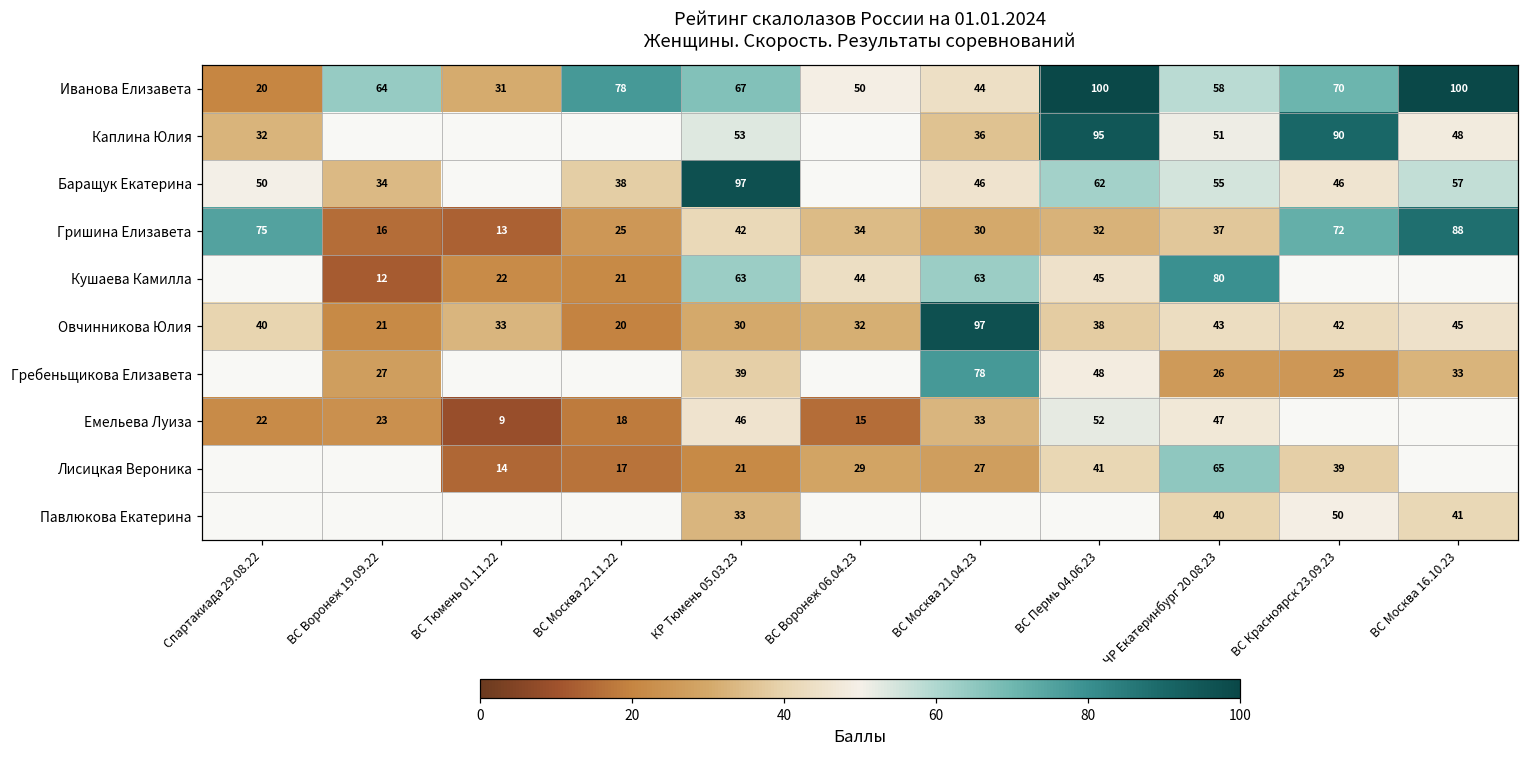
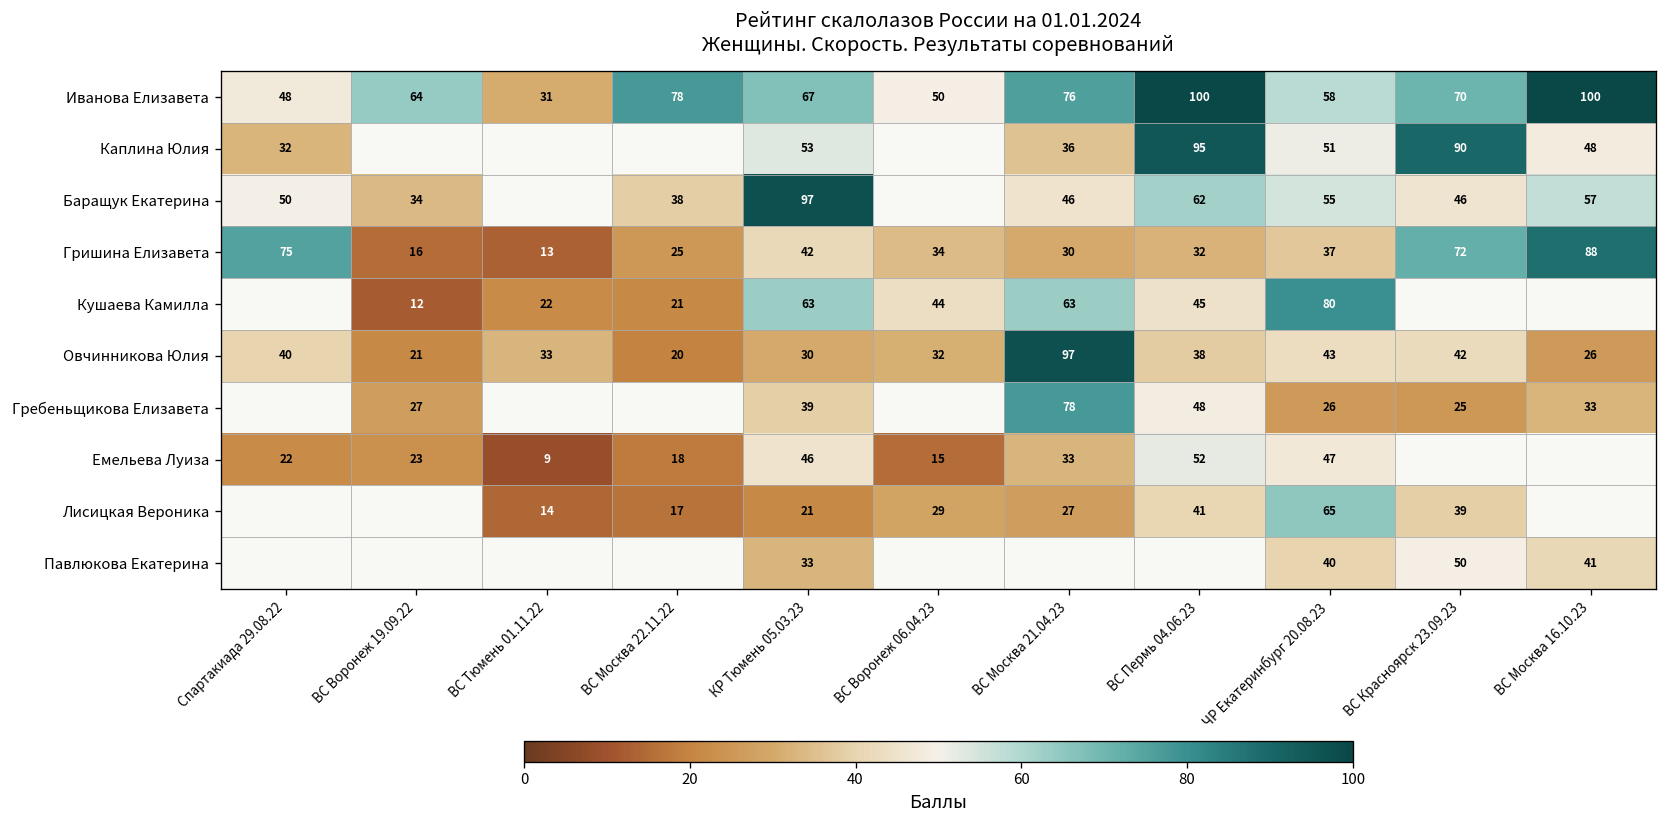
  {
    "Иванова Елизавета": {
-     "Спартакиада 29.08.22": 20,
+     "Спартакиада 29.08.22": 48,
      "ВС Воронеж 19.09.22": 64,
      "ВС Тюмень 01.11.22": 31,
      "ВС Москва 22.11.22": 78,
      "КР Тюмень 05.03.23": 67,
      "ВС Воронеж 06.04.23": 50,
-     "ВС Москва 21.04.23": 44,
+     "ВС Москва 21.04.23": 76,
      "ВС Пермь 04.06.23": 100,
      "ЧР Екатеринбург 20.08.23": 58,
      "ВС Красноярск 23.09.23": 70,
      "ВС Москва 16.10.23": 100
    },
    "Каплина Юлия": {
      "Спартакиада 29.08.22": 32,
      "КР Тюмень 05.03.23": 53,
      "ВС Москва 21.04.23": 36,
      "ВС Пермь 04.06.23": 95,
      "ЧР Екатеринбург 20.08.23": 51,
      "ВС Красноярск 23.09.23": 90,
      "ВС Москва 16.10.23": 48
    },
    "Баращук Екатерина": {
      "Спартакиада 29.08.22": 50,
      "ВС Воронеж 19.09.22": 34,
      "ВС Москва 22.11.22": 38,
      "КР Тюмень 05.03.23": 97,
      "ВС Москва 21.04.23": 46,
      "ВС Пермь 04.06.23": 62,
      "ЧР Екатеринбург 20.08.23": 55,
      "ВС Красноярск 23.09.23": 46,
      "ВС Москва 16.10.23": 57
    },
    "Гришина Елизавета": {
      "Спартакиада 29.08.22": 75,
      "ВС Воронеж 19.09.22": 16,
      "ВС Тюмень 01.11.22": 13,
      "ВС Москва 22.11.22": 25,
      "КР Тюмень 05.03.23": 42,
      "ВС Воронеж 06.04.23": 34,
      "ВС Москва 21.04.23": 30,
      "ВС Пермь 04.06.23": 32,
      "ЧР Екатеринбург 20.08.23": 37,
      "ВС Красноярск 23.09.23": 72,
      "ВС Москва 16.10.23": 88
    },
    "Кушаева Камилла": {
      "ВС Воронеж 19.09.22": 12,
      "ВС Тюмень 01.11.22": 22,
      "ВС Москва 22.11.22": 21,
      "КР Тюмень 05.03.23": 63,
      "ВС Воронеж 06.04.23": 44,
      "ВС Москва 21.04.23": 63,
      "ВС Пермь 04.06.23": 45,
      "ЧР Екатеринбург 20.08.23": 80
    },
    "Овчинникова Юлия": {
      "Спартакиада 29.08.22": 40,
      "ВС Воронеж 19.09.22": 21,
      "ВС Тюмень 01.11.22": 33,
      "ВС Москва 22.11.22": 20,
      "КР Тюмень 05.03.23": 30,
      "ВС Воронеж 06.04.23": 32,
      "ВС Москва 21.04.23": 97,
      "ВС Пермь 04.06.23": 38,
      "ЧР Екатеринбург 20.08.23": 43,
      "ВС Красноярск 23.09.23": 42,
-     "ВС Москва 16.10.23": 45
+     "ВС Москва 16.10.23": 26
    },
    "Гребеньщикова Елизавета": {
      "ВС Воронеж 19.09.22": 27,
      "КР Тюмень 05.03.23": 39,
      "ВС Москва 21.04.23": 78,
      "ВС Пермь 04.06.23": 48,
      "ЧР Екатеринбург 20.08.23": 26,
      "ВС Красноярск 23.09.23": 25,
      "ВС Москва 16.10.23": 33
    },
    "Емельева Луиза": {
      "Спартакиада 29.08.22": 22,
      "ВС Воронеж 19.09.22": 23,
      "ВС Тюмень 01.11.22": 9,
      "ВС Москва 22.11.22": 18,
      "КР Тюмень 05.03.23": 46,
      "ВС Воронеж 06.04.23": 15,
      "ВС Москва 21.04.23": 33,
      "ВС Пермь 04.06.23": 52,
      "ЧР Екатеринбург 20.08.23": 47
    },
    "Лисицкая Вероника": {
      "ВС Тюмень 01.11.22": 14,
      "ВС Москва 22.11.22": 17,
      "КР Тюмень 05.03.23": 21,
      "ВС Воронеж 06.04.23": 29,
      "ВС Москва 21.04.23": 27,
      "ВС Пермь 04.06.23": 41,
      "ЧР Екатеринбург 20.08.23": 65,
      "ВС Красноярск 23.09.23": 39
    },
    "Павлюкова Екатерина": {
      "КР Тюмень 05.03.23": 33,
      "ЧР Екатеринбург 20.08.23": 40,
      "ВС Красноярск 23.09.23": 50,
      "ВС Москва 16.10.23": 41
    }
  }
